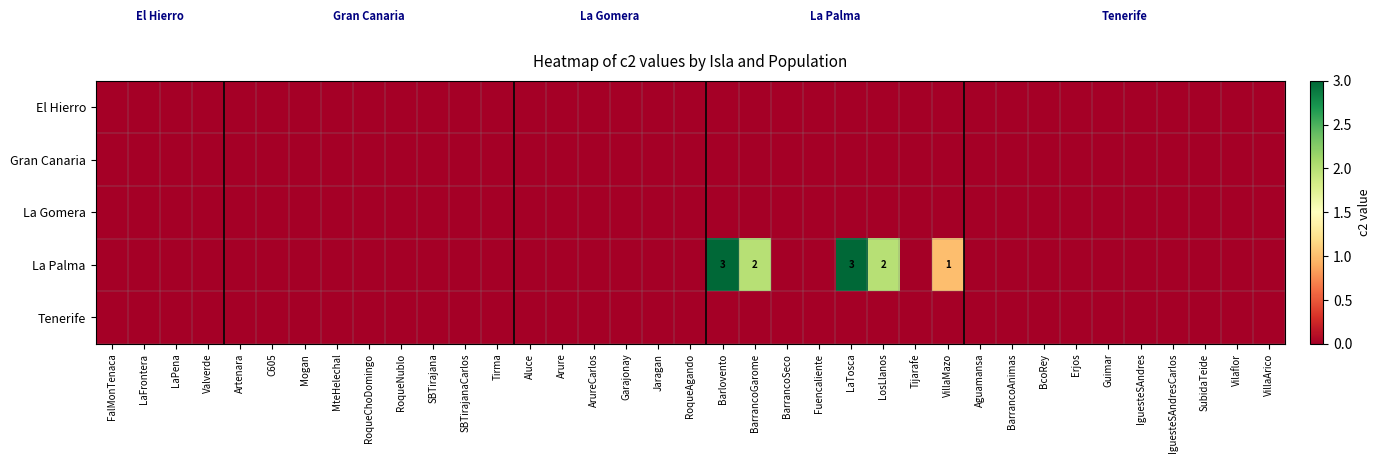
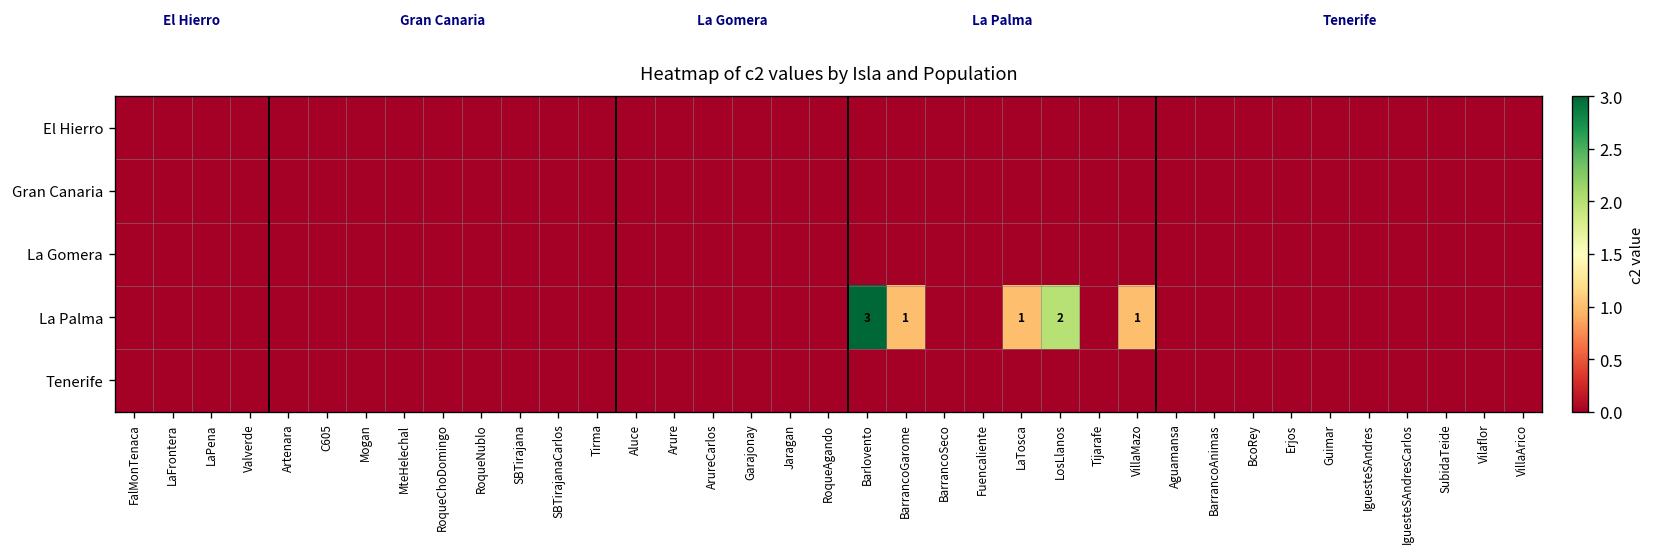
  {
    "La Palma": {
      "Barlovento": 3,
-     "BarrancoGarome": 2,
-     "LaTosca": 3,
+     "BarrancoGarome": 1,
+     "LaTosca": 1,
      "LosLlanos": 2,
      "VillaMazo": 1
    }
  }
